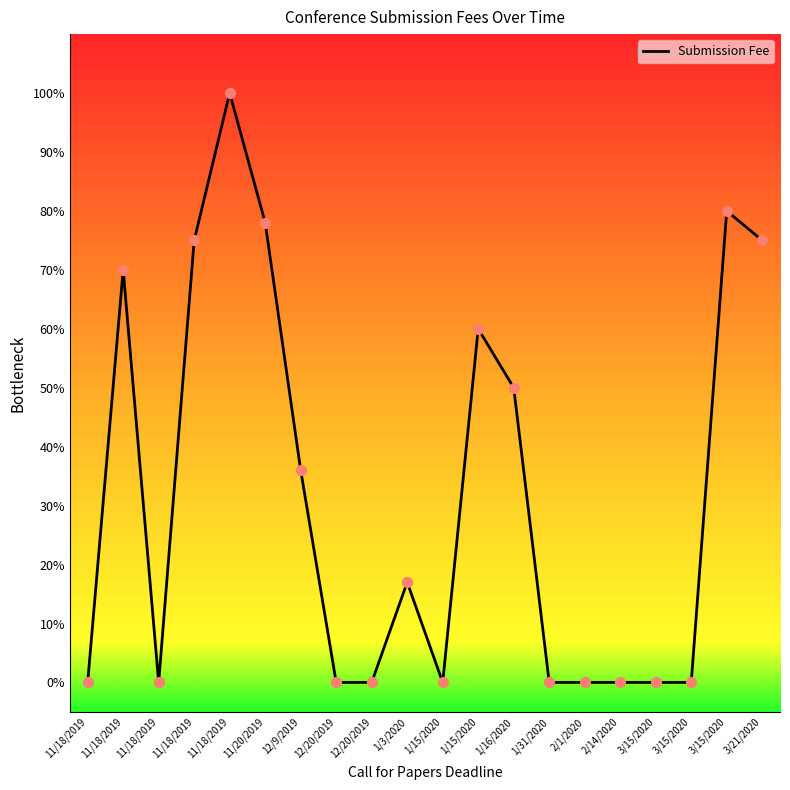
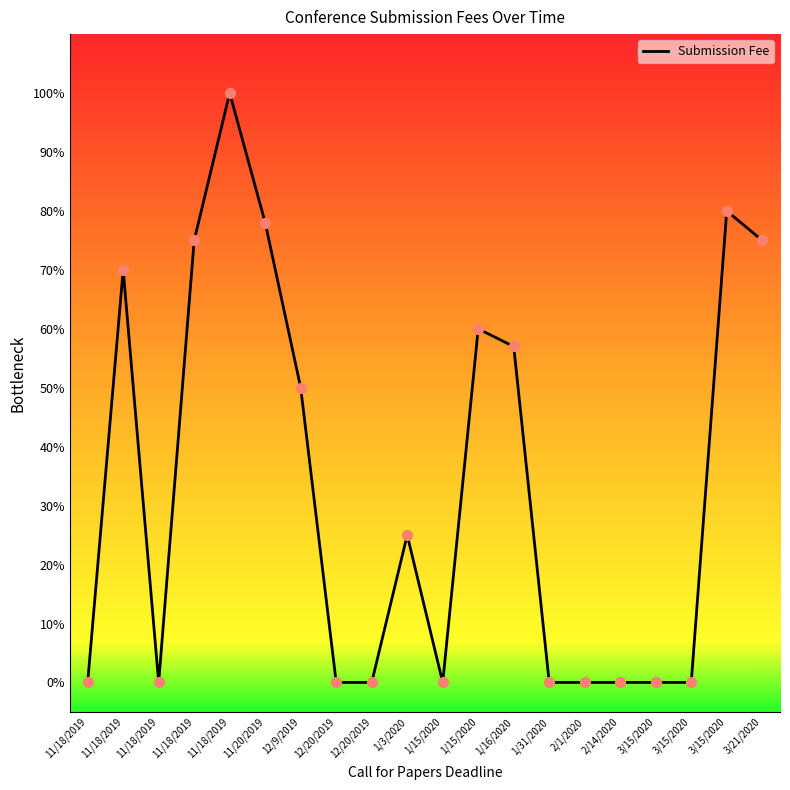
  {
    "11/20/2019": "78%",
-   "12/9/2019": "36%",
-   "1/3/2020": "17%",
-   "1/16/2020": "50%",
+   "12/9/2019": "50%",
+   "1/3/2020": "25%",
+   "1/16/2020": "57%",
    "1/31/2020": "0%",
    "2/1/2020": "0%",
    "2/14/2020": "0%",
    "3/21/2020": "75%"
  }
